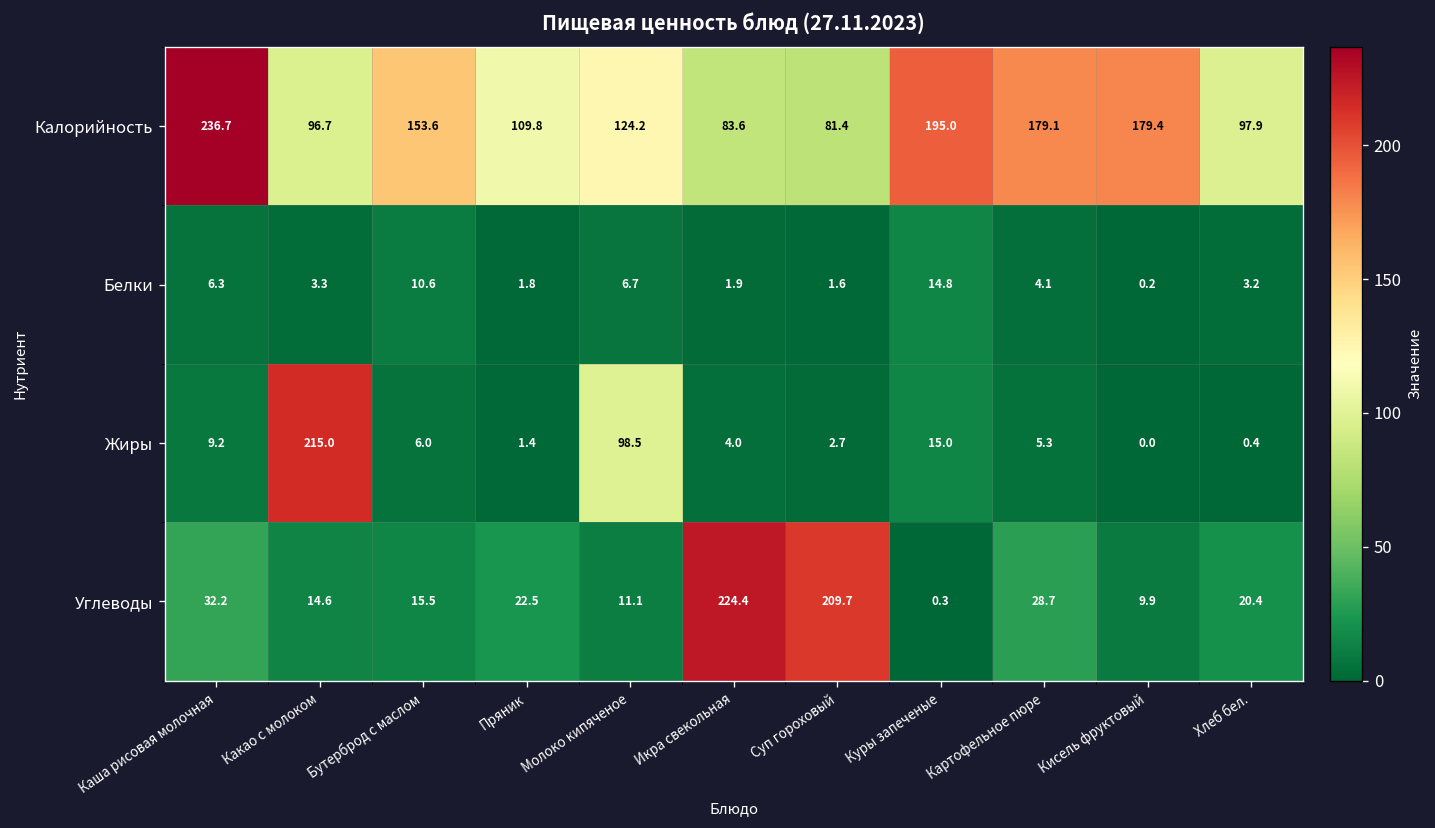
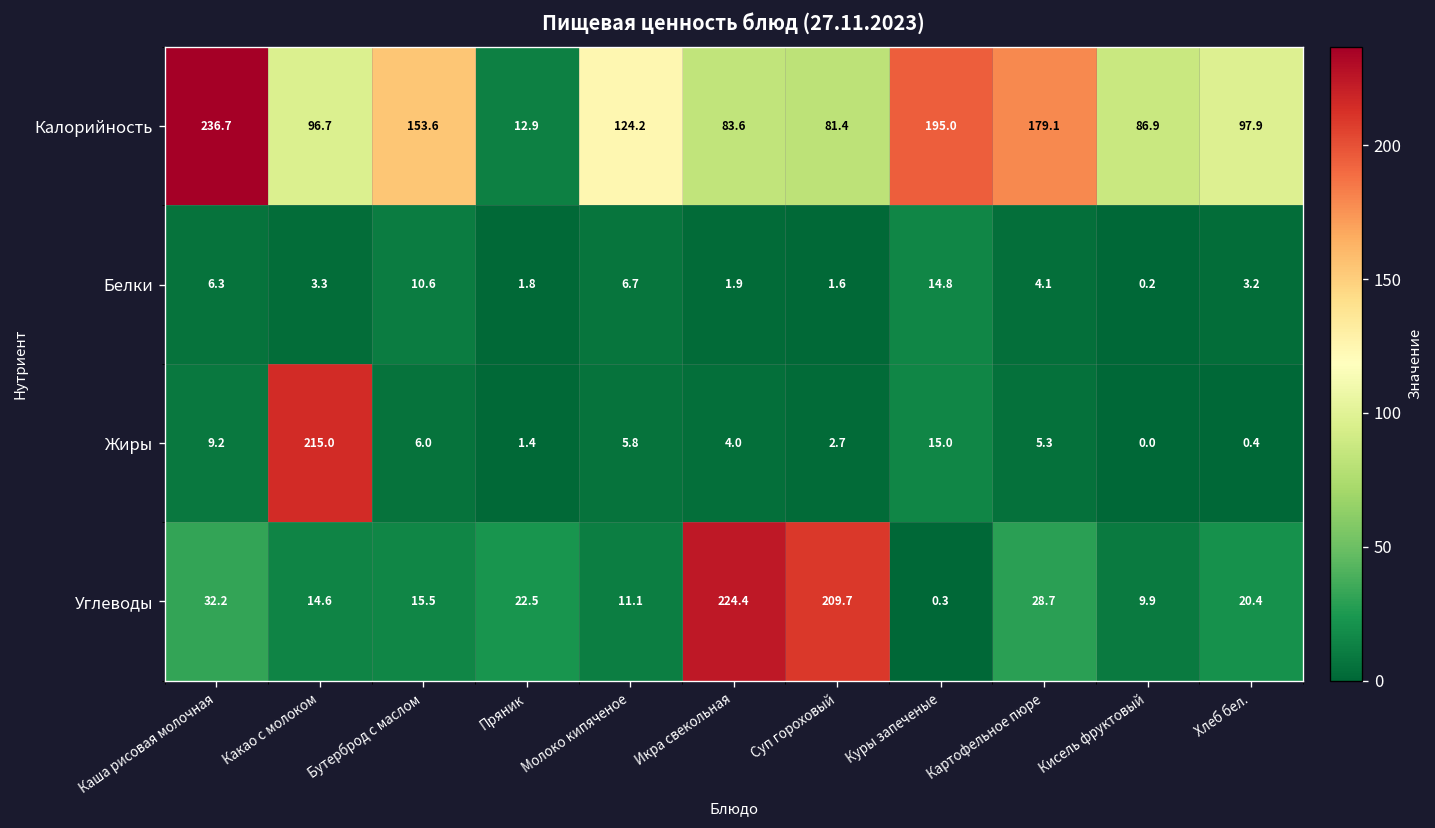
  {
    "Калорийность": {
      "Каша рисовая молочная": 236.7,
      "Какао с молоком": 96.7,
      "Бутерброд с маслом": 153.6,
-     "Пряник": 109.8,
+     "Пряник": 12.9,
      "Молоко кипяченое": 124.2,
      "Икра свекольная": 83.6,
      "Суп гороховый": 81.4,
      "Куры запеченые": 195.0,
      "Картофельное пюре": 179.1,
-     "Кисель фруктовый": 179.4,
+     "Кисель фруктовый": 86.9,
      "Хлеб бел.": 97.9
    },
    "Белки": {
      "Каша рисовая молочная": 6.3,
      "Какао с молоком": 3.3,
      "Бутерброд с маслом": 10.6,
      "Пряник": 1.8,
      "Молоко кипяченое": 6.7,
      "Икра свекольная": 1.9,
      "Суп гороховый": 1.6,
      "Куры запеченые": 14.8,
      "Картофельное пюре": 4.1,
      "Кисель фруктовый": 0.2,
      "Хлеб бел.": 3.2
    },
    "Жиры": {
      "Каша рисовая молочная": 9.2,
      "Какао с молоком": 215.0,
      "Бутерброд с маслом": 6.0,
      "Пряник": 1.4,
-     "Молоко кипяченое": 98.5,
+     "Молоко кипяченое": 5.8,
      "Икра свекольная": 4.0,
      "Суп гороховый": 2.7,
      "Куры запеченые": 15.0,
      "Картофельное пюре": 5.3,
      "Кисель фруктовый": 0.0,
      "Хлеб бел.": 0.4
    },
    "Углеводы": {
      "Каша рисовая молочная": 32.2,
      "Какао с молоком": 14.6,
      "Бутерброд с маслом": 15.5,
      "Пряник": 22.5,
      "Молоко кипяченое": 11.1,
      "Икра свекольная": 224.4,
      "Суп гороховый": 209.7,
      "Куры запеченые": 0.3,
      "Картофельное пюре": 28.7,
      "Кисель фруктовый": 9.9,
      "Хлеб бел.": 20.4
    }
  }
